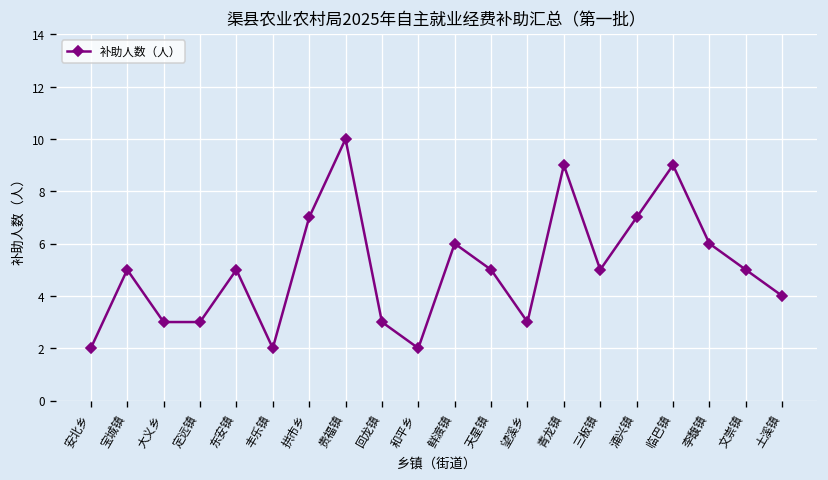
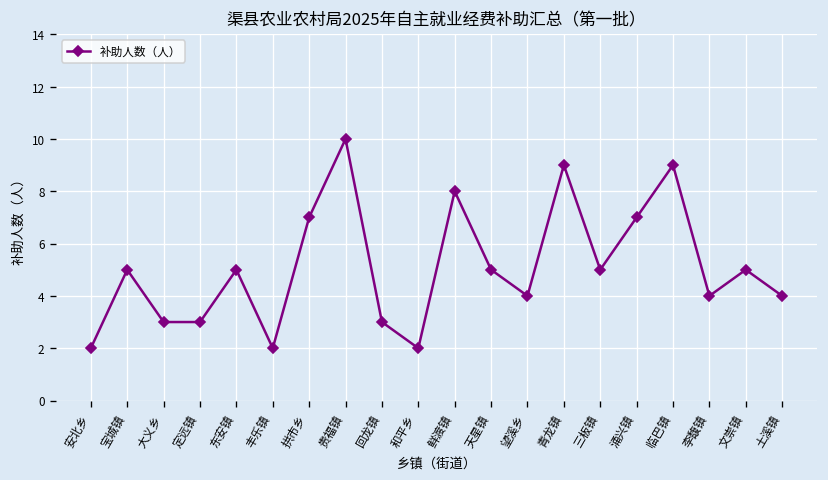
  {
    "安北乡": 2,
    "宝城镇": 5,
    "大义乡": 3,
    "定远镇": 3,
    "东安镇": 5,
    "丰乐镇": 2,
    "拱市乡": 7,
    "贵福镇": 10,
    "回龙镇": 3,
    "和平乡": 2,
-   "鲜渡镇": 6,
+   "鲜渡镇": 8,
    "天星镇": 5,
-   "望溪乡": 3,
+   "望溪乡": 4,
    "青龙镇": 9,
    "三板镇": 5,
    "涌兴镇": 7,
    "临巴镇": 9,
-   "李馥镇": 6,
+   "李馥镇": 4,
    "文崇镇": 5,
    "土溪镇": 4
  }
